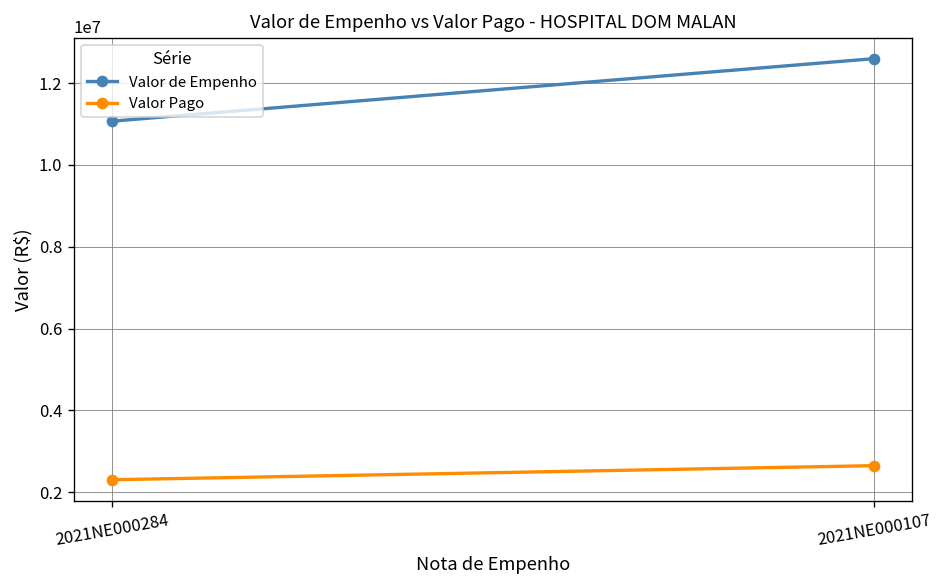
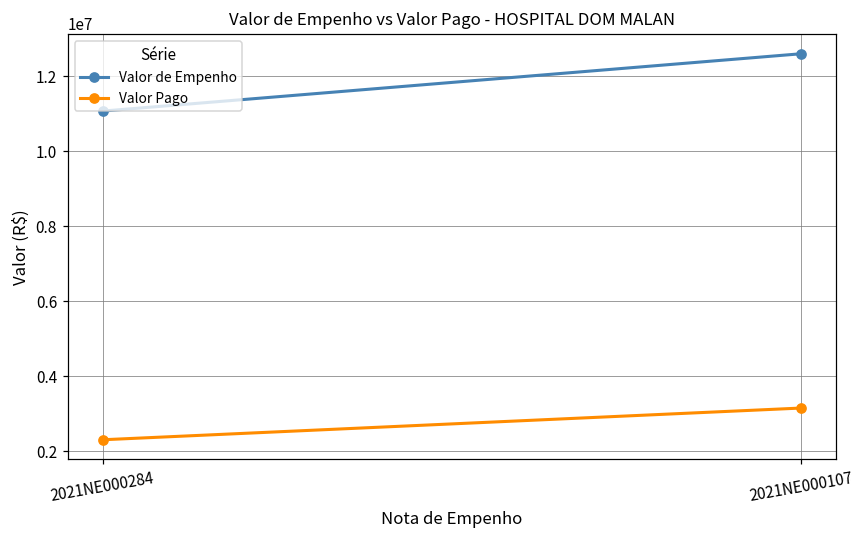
  {
    "Valor de Empenho": {
      "2021NE000284": 11100000,
      "2021NE000107": 12600000
    },
    "Valor Pago": {
      "2021NE000284": 2300000,
-     "2021NE000107": 2600000
+     "2021NE000107": 3100000
    }
  }
